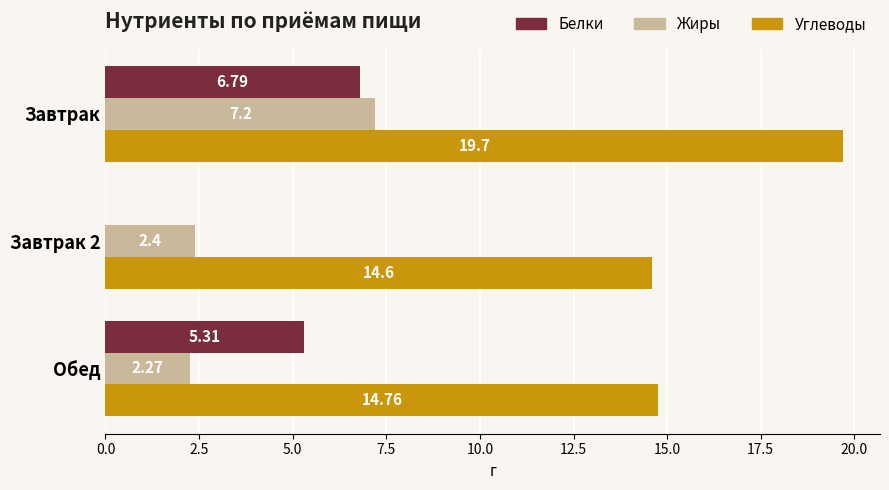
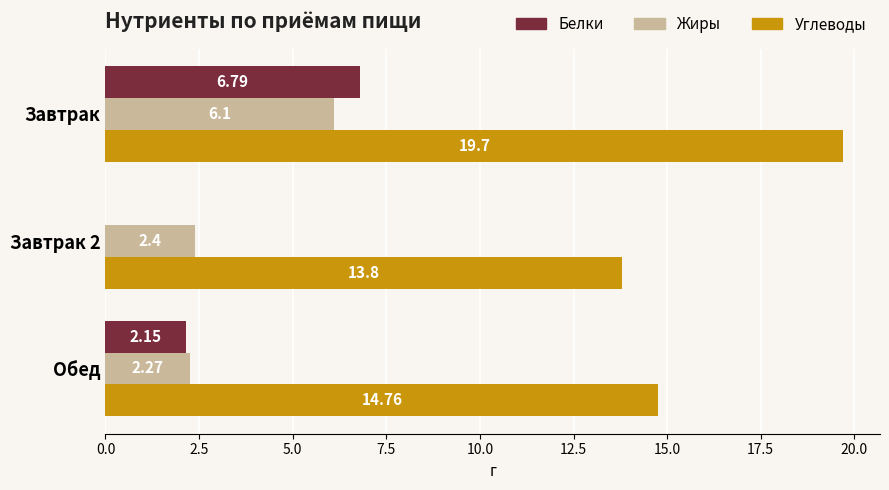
  {
    "Белки": {
      "Завтрак": 6.79,
-     "Обед": 5.31
+     "Обед": 2.15
    },
    "Жиры": {
-     "Завтрак": 7.2,
+     "Завтрак": 6.1,
      "Завтрак 2": 2.4,
      "Обед": 2.27
    },
    "Углеводы": {
      "Завтрак": 19.7,
-     "Завтрак 2": 14.6,
+     "Завтрак 2": 13.8,
      "Обед": 14.76
    }
  }
